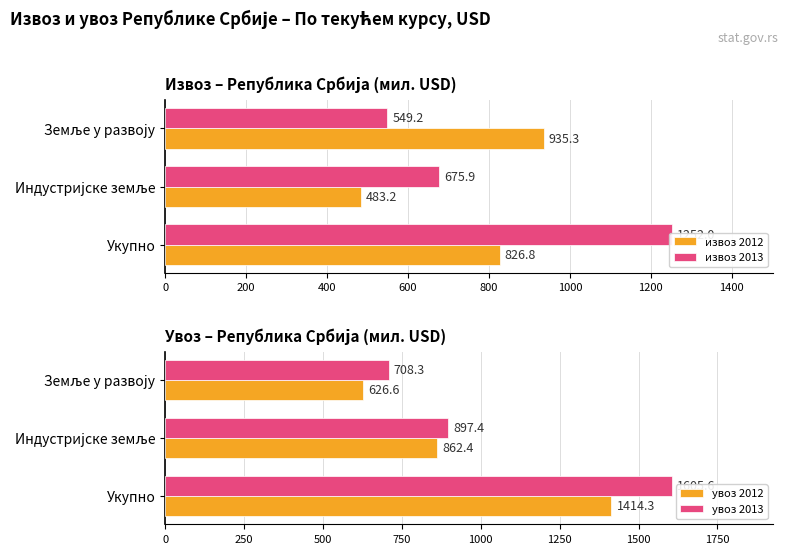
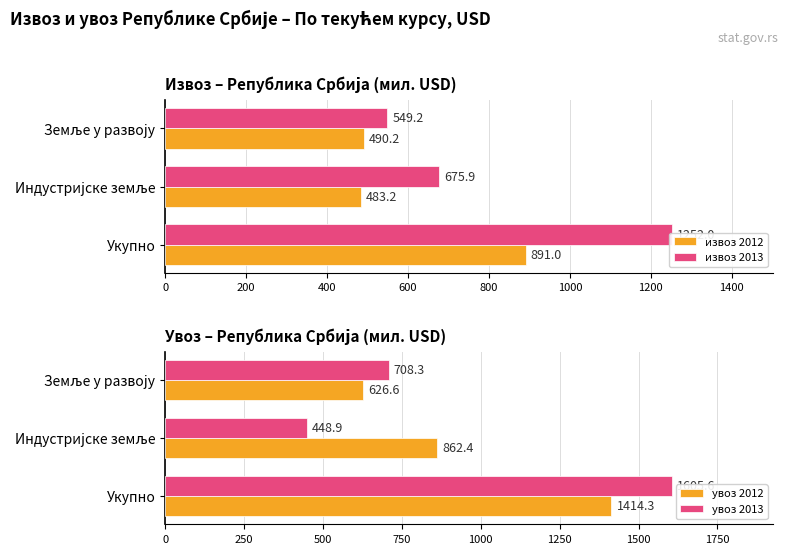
  {
    "Извоз – Република Србија (мил. USD)": {
      "извоз 2012": {
-       "Земље у развоју": 935.3,
+       "Земље у развоју": 490.2,
        "Индустријске земље": 483.2,
-       "Укупно": 826.8
+       "Укупно": 891.0
      },
      "извоз 2013": {
        "Земље у развоју": 549.2,
        "Индустријске земље": 675.9
      }
    },
    "Увоз – Република Србија (мил. USD)": {
      "увоз 2012": {
        "Земље у развоју": 626.6,
        "Индустријске земље": 862.4,
        "Укупно": 1414.3
      },
      "увоз 2013": {
        "Земље у развоју": 708.3,
-       "Индустријске земље": 897.4
+       "Индустријске земље": 448.9
      }
    }
  }
